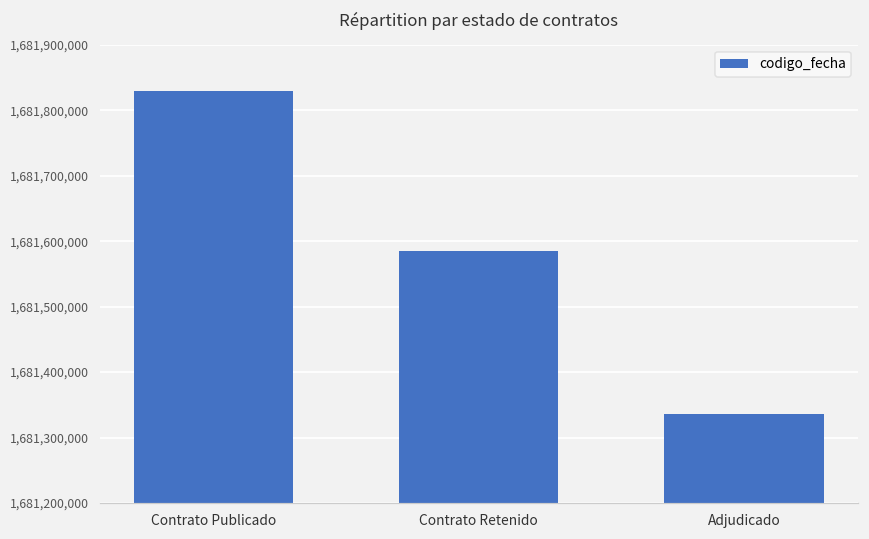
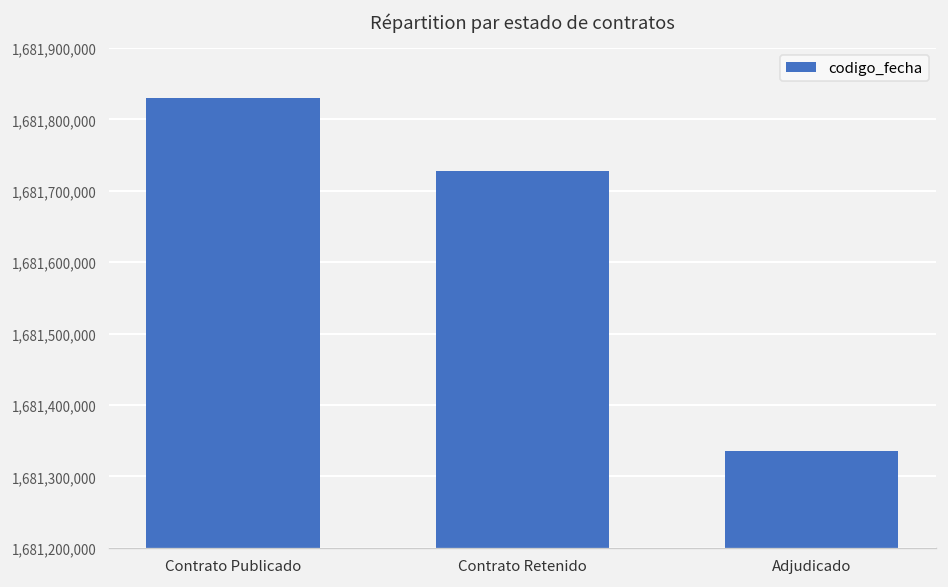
  {
    "Contrato Publicado": "1,681,830,000",
-   "Contrato Retenido": "1,681,590,000",
+   "Contrato Retenido": "1,681,730,000",
    "Adjudicado": "1,681,340,000"
  }
